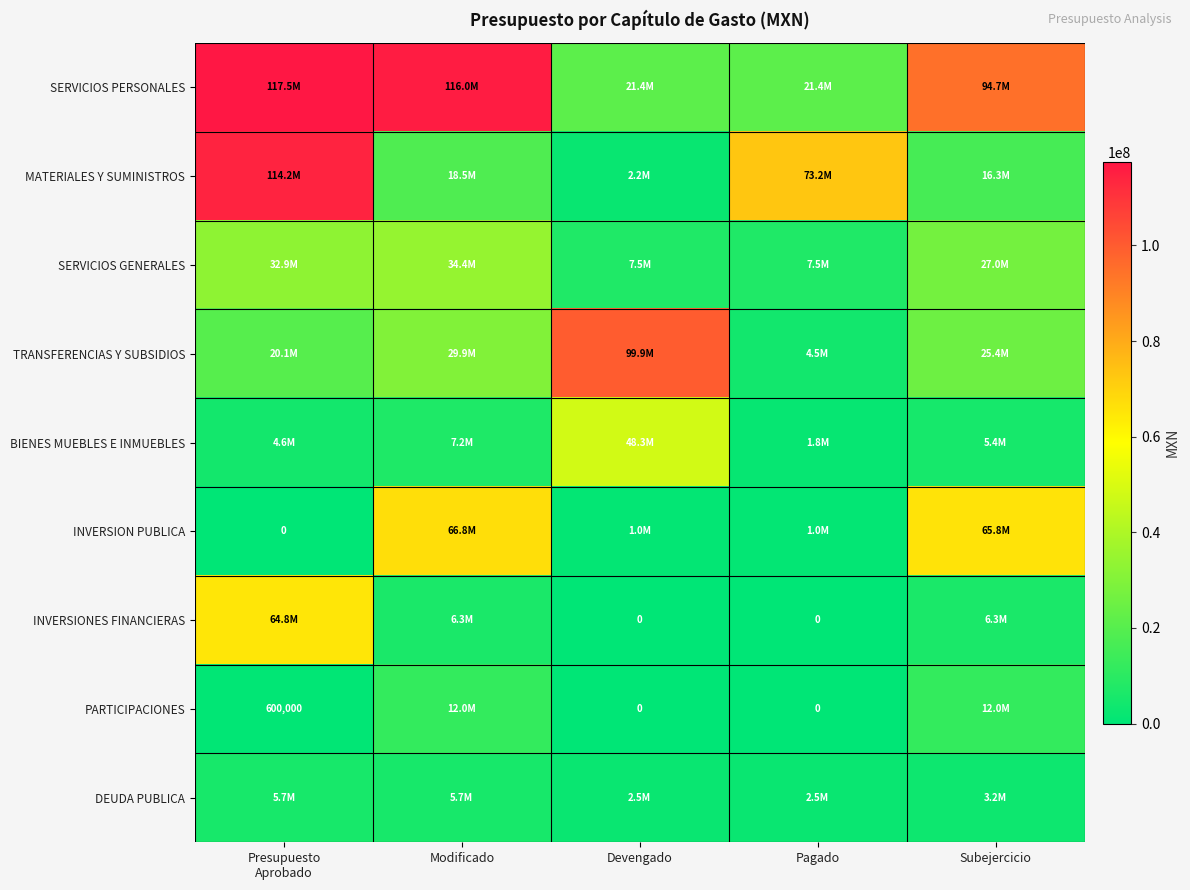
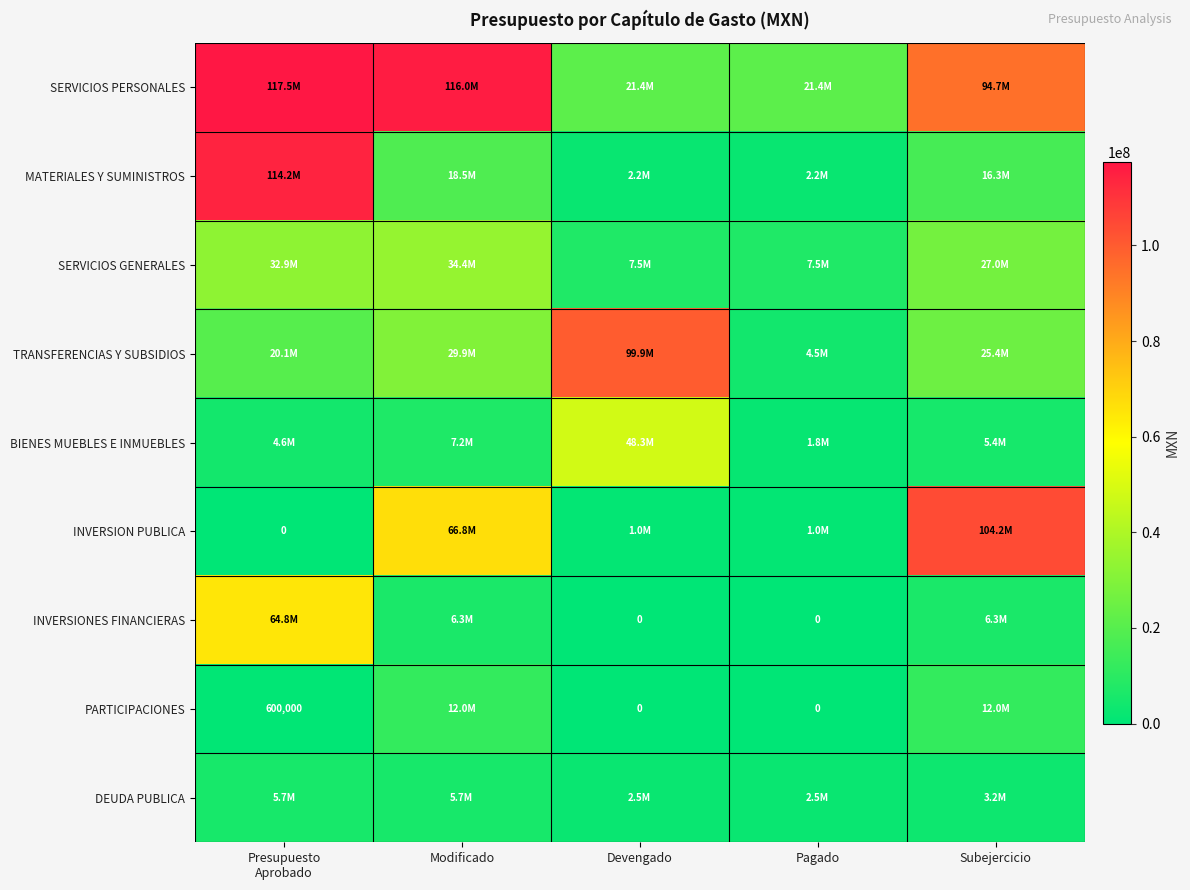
  {
    "SERVICIOS PERSONALES": {
      "Presupuesto Aprobado": "117.5M",
      "Modificado": "116.0M",
      "Devengado": "21.4M",
      "Pagado": "21.4M",
      "Subejercicio": "94.7M"
    },
    "MATERIALES Y SUMINISTROS": {
      "Presupuesto Aprobado": "114.2M",
      "Modificado": "18.5M",
      "Devengado": "2.2M",
-     "Pagado": "73.2M",
+     "Pagado": "2.2M",
      "Subejercicio": "16.3M"
    },
    "SERVICIOS GENERALES": {
      "Presupuesto Aprobado": "32.9M",
      "Modificado": "34.4M",
      "Devengado": "7.5M",
      "Pagado": "7.5M",
      "Subejercicio": "27.0M"
    },
    "TRANSFERENCIAS Y SUBSIDIOS": {
      "Presupuesto Aprobado": "20.1M",
      "Modificado": "29.9M",
      "Devengado": "99.9M",
      "Pagado": "4.5M",
      "Subejercicio": "25.4M"
    },
    "BIENES MUEBLES E INMUEBLES": {
      "Presupuesto Aprobado": "4.6M",
      "Modificado": "7.2M",
      "Devengado": "48.3M",
      "Pagado": "1.8M",
      "Subejercicio": "5.4M"
    },
    "INVERSION PUBLICA": {
      "Presupuesto Aprobado": "0",
      "Modificado": "66.8M",
      "Devengado": "1.0M",
      "Pagado": "1.0M",
-     "Subejercicio": "65.8M"
+     "Subejercicio": "104.2M"
    },
    "INVERSIONES FINANCIERAS": {
      "Presupuesto Aprobado": "64.8M",
      "Modificado": "6.3M",
      "Devengado": "0",
      "Pagado": "0",
      "Subejercicio": "6.3M"
    },
    "PARTICIPACIONES": {
      "Presupuesto Aprobado": "600,000",
      "Modificado": "12.0M",
      "Devengado": "0",
      "Pagado": "0",
      "Subejercicio": "12.0M"
    },
    "DEUDA PUBLICA": {
      "Presupuesto Aprobado": "5.7M",
      "Modificado": "5.7M",
      "Devengado": "2.5M",
      "Pagado": "2.5M",
      "Subejercicio": "3.2M"
    }
  }
